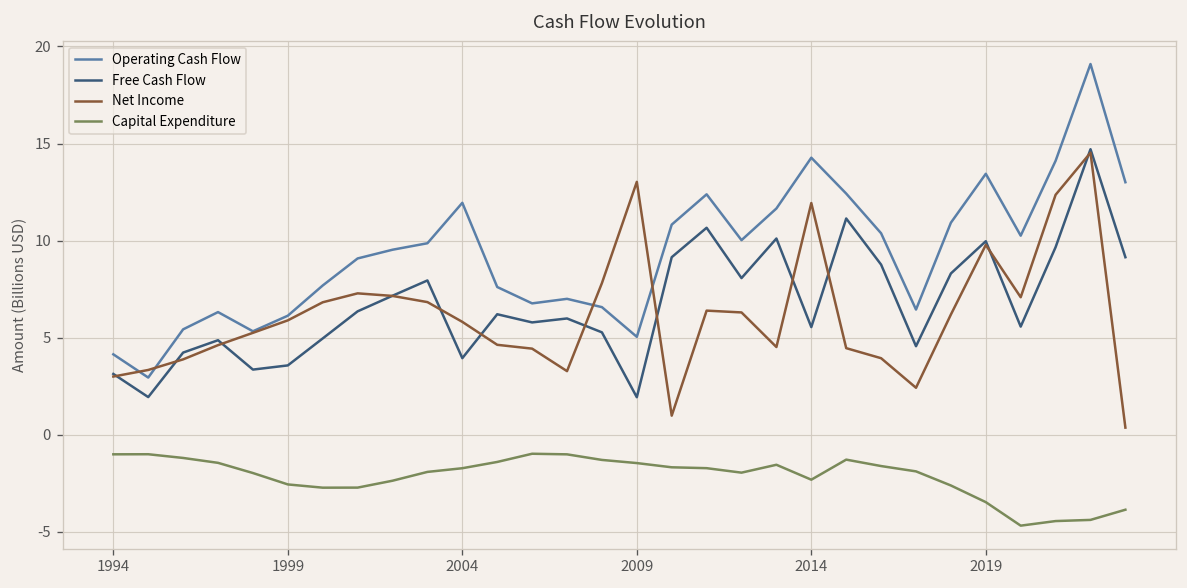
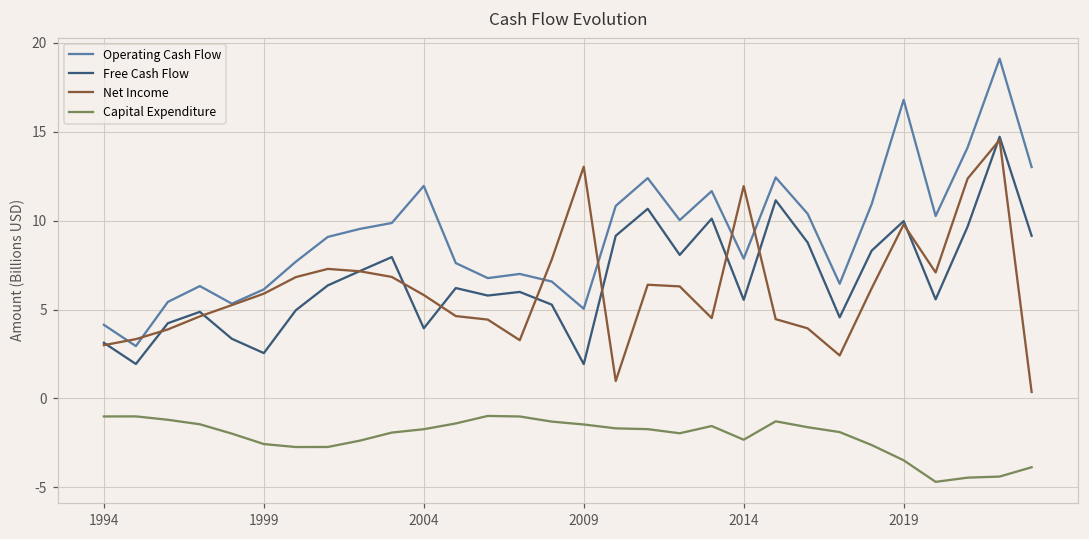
  {
    "Operating Cash Flow": {
      "1994": 4.1,
      "1999": 6.1,
      "2004": 11.9,
      "2009": 5.0,
-     "2014": 14.3,
-     "2019": 13.4
+     "2014": 7.9,
+     "2019": 16.8
    },
    "Free Cash Flow": {
-     "1999": 3.6,
+     "1999": 2.6,
      "2004": 3.9,
      "2009": 1.9,
      "2014": 5.5,
      "2019": 10.0
    }
  }
